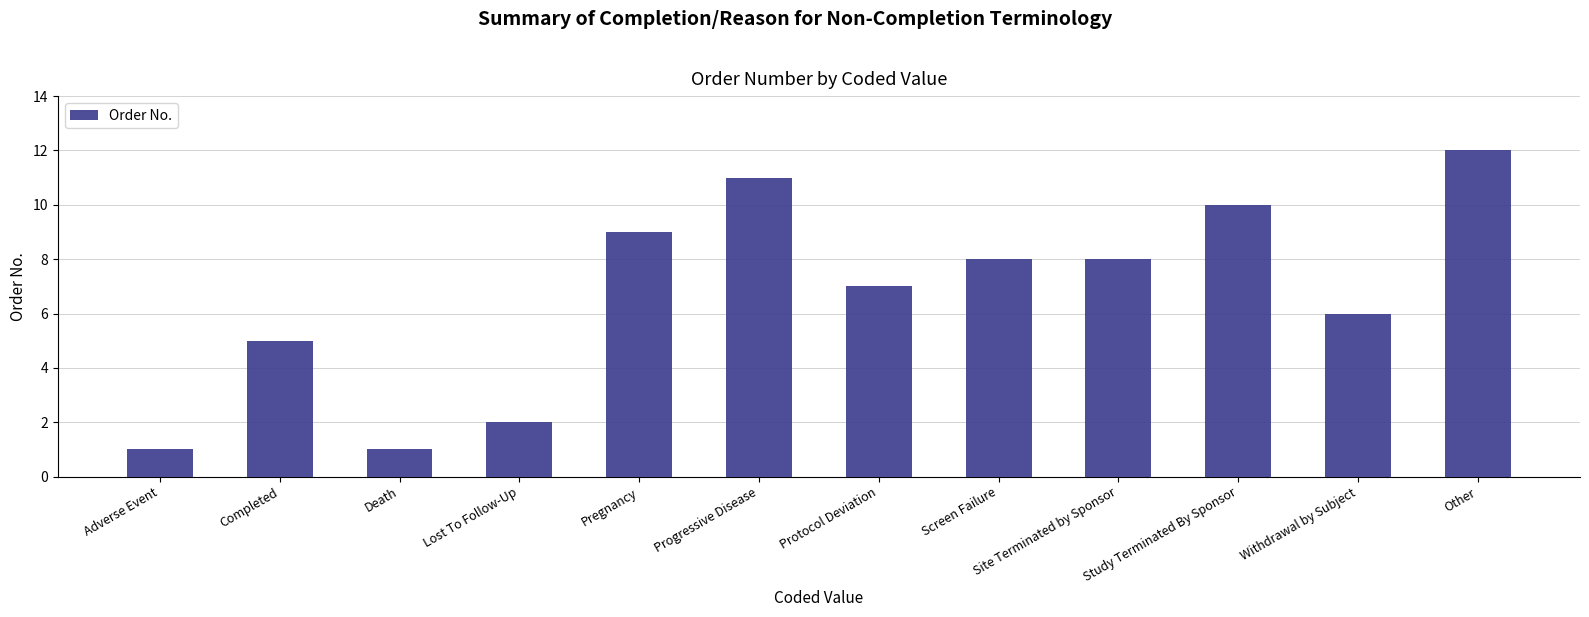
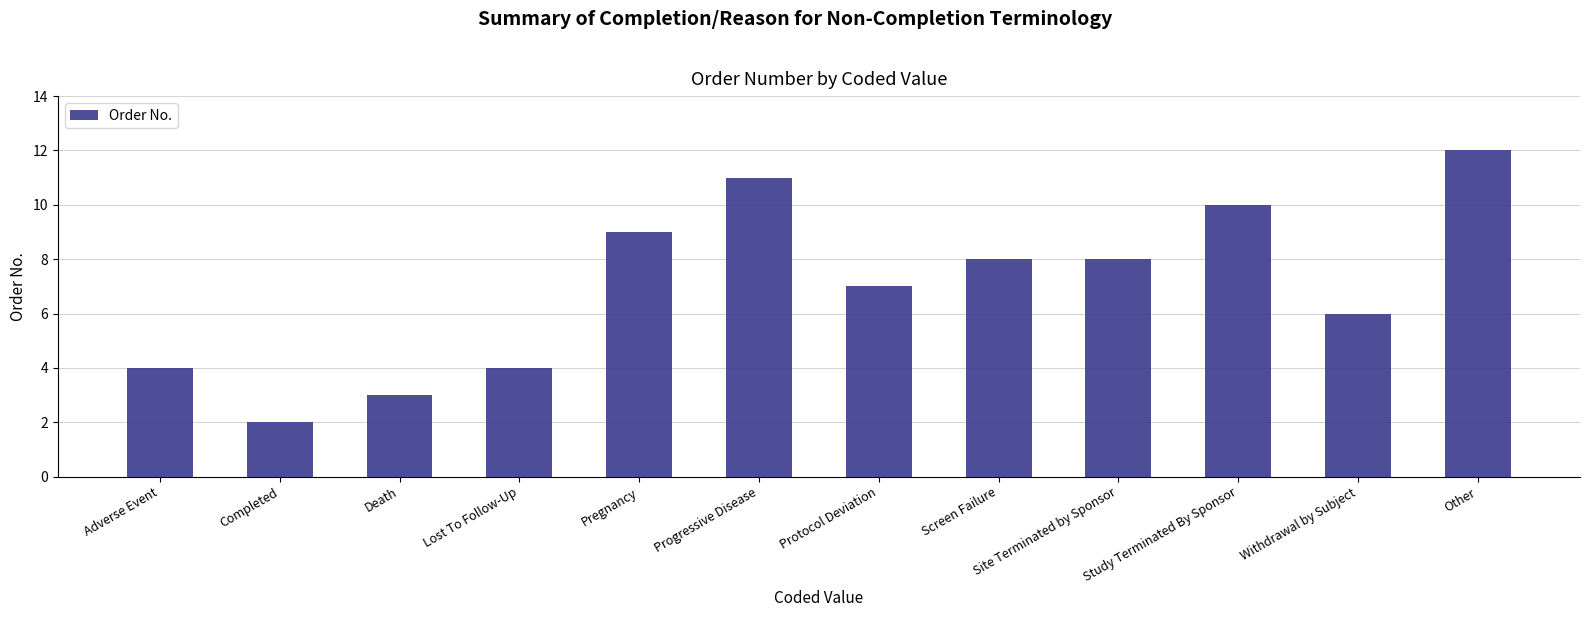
  {
-   "Adverse Event": 1,
-   "Completed": 5,
-   "Death": 1,
-   "Lost To Follow-Up": 2,
+   "Adverse Event": 4,
+   "Completed": 2,
+   "Death": 3,
+   "Lost To Follow-Up": 4,
    "Pregnancy": 9,
    "Progressive Disease": 11,
    "Protocol Deviation": 7,
    "Screen Failure": 8,
    "Site Terminated by Sponsor": 8,
    "Study Terminated By Sponsor": 10,
    "Withdrawal by Subject": 6,
    "Other": 12
  }
